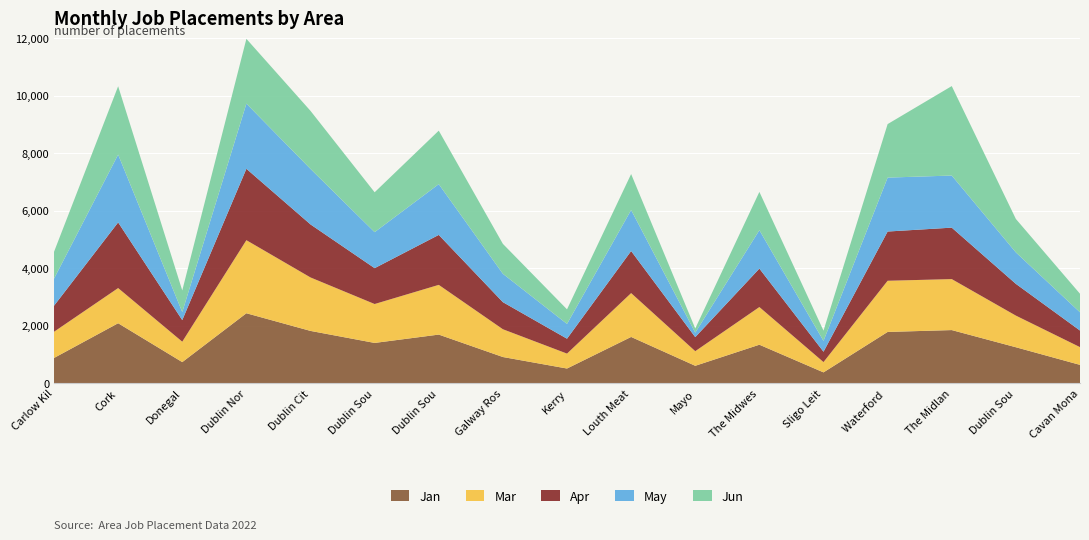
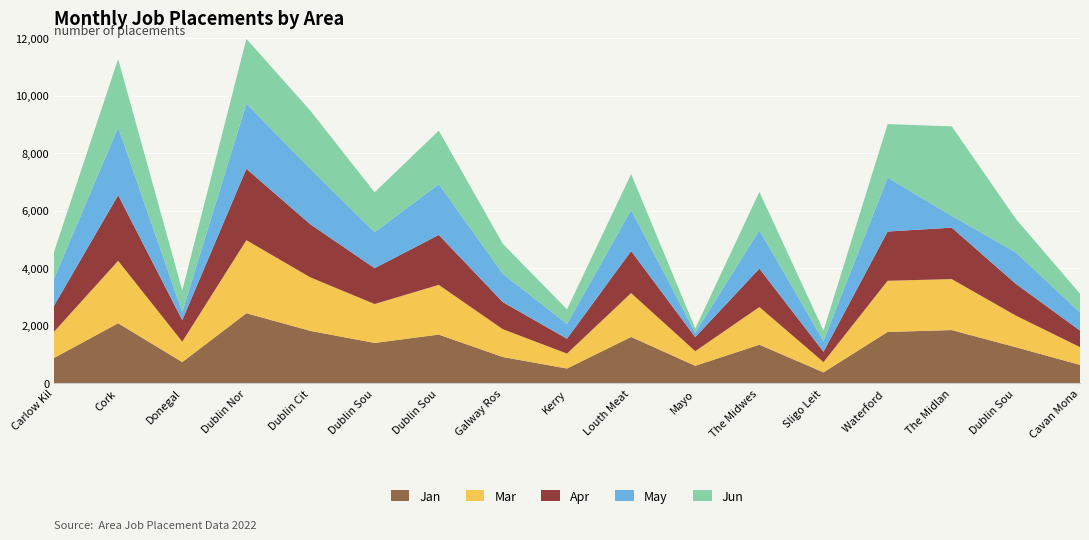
  {
    "Mar": {
      "Carlow Kil": "900",
-     "Cork": "1,200",
+     "Cork": "2,200",
      "Donegal": "700",
      "Dublin Nor": "2,500",
      "Dublin Cit": "1,900",
      "Galway Ros": "1,000",
      "Kerry": "500",
      "Louth Meat": "1,500",
      "Mayo": "500",
      "The Midwes": "1,300",
      "Sligo Leit": "400",
      "Waterford": "1,800",
      "The Midlan": "1,800",
      "Cavan Mona": "600"
    },
    "May": {
      "Carlow Kil": "900",
      "Cork": "2,400",
      "Donegal": "300",
      "Dublin Nor": "2,300",
      "Dublin Cit": "1,900",
      "Galway Ros": "1,000",
      "Kerry": "500",
      "Louth Meat": "1,400",
      "Mayo": "200",
      "The Midwes": "1,300",
      "Sligo Leit": "400",
      "Waterford": "1,900",
-     "The Midlan": "1,800",
+     "The Midlan": "400",
      "Cavan Mona": "600"
    },
    "Jun": {
      "Carlow Kil": "900",
      "Cork": "2,400",
      "Donegal": "800",
      "Dublin Nor": "2,300",
      "Dublin Cit": "2,000",
      "Galway Ros": "1,000",
      "Kerry": "500",
      "Louth Meat": "1,300",
      "Mayo": "100",
      "The Midwes": "1,300",
      "Sligo Leit": "400",
      "Waterford": "1,900",
      "The Midlan": "3,100",
      "Cavan Mona": "600"
    }
  }
